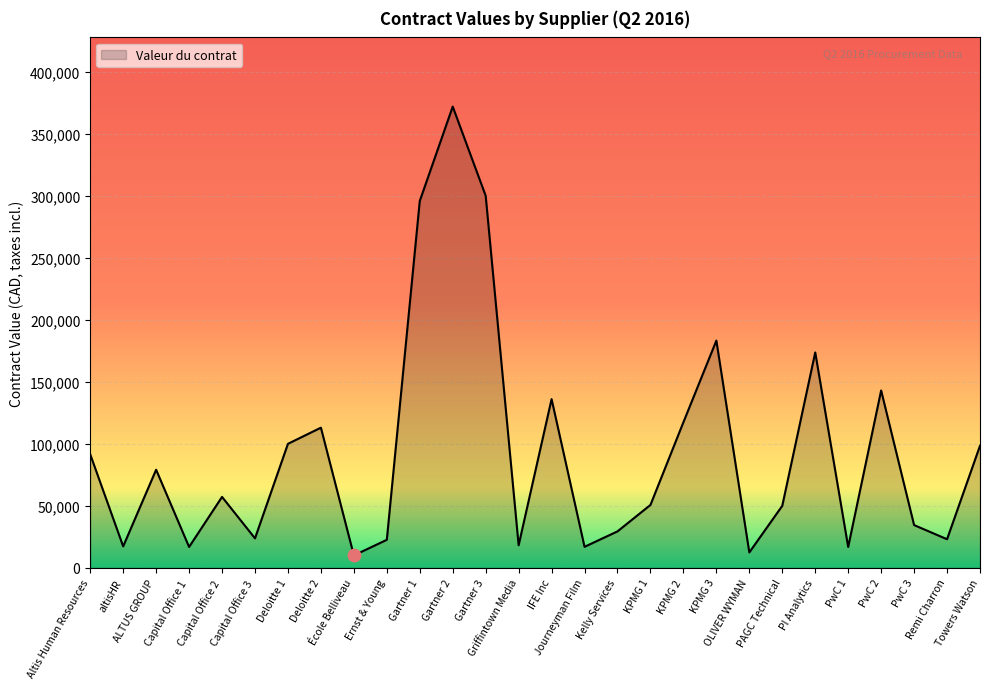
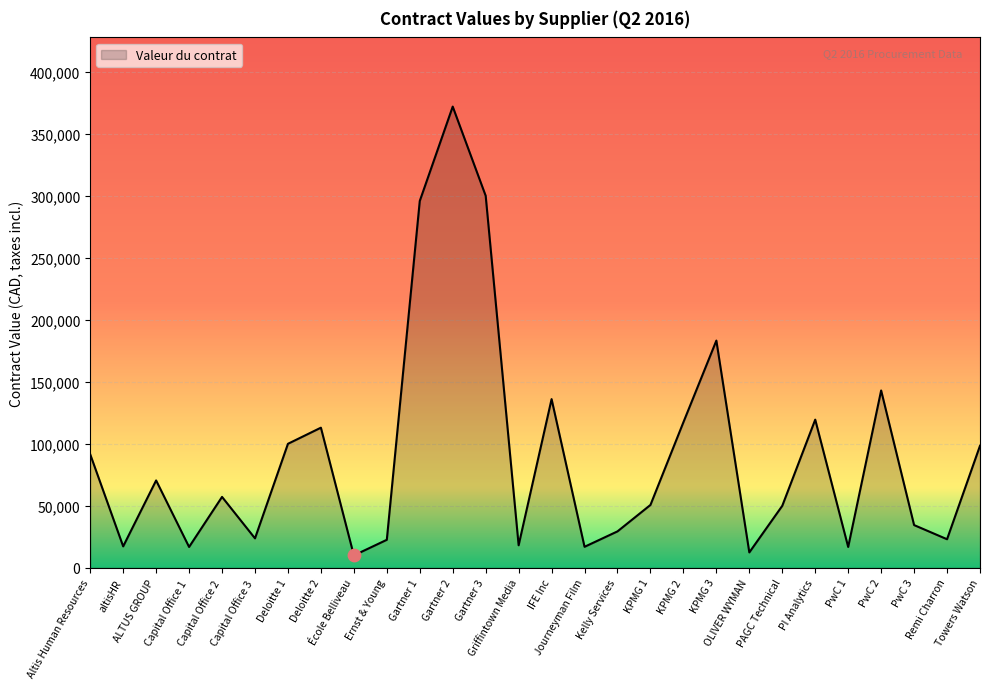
  {
    "Valeur du contrat": {
      "Altis Human Resources": "92,000",
      "altisHR": "17,000",
-     "ALTUS GROUP": "79,000",
+     "ALTUS GROUP": "70,000",
      "Capital Office 1": "17,000",
      "Capital Office 2": "57,000",
      "Capital Office 3": "24,000",
      "Deloitte 1": "100,000",
      "Deloitte 2": "113,000",
      "Ernst & Young": "23,000",
      "Gartner 1": "296,000",
      "Gartner 2": "372,000",
      "Gartner 3": "300,000",
      "Griffintown Media": "18,000",
      "IFE Inc": "136,000",
      "Journeyman Film": "17,000",
      "Kelly Services": "29,000",
      "KPMG 1": "51,000",
      "KPMG 2": "117,000",
      "KPMG 3": "183,000",
      "OLIVER WYMAN": "12,000",
      "PAGC Technical": "50,000",
-     "PI Analytics": "174,000",
+     "PI Analytics": "119,000",
      "PwC 1": "17,000",
      "PwC 2": "143,000",
      "PwC 3": "34,000",
      "Remi Charron": "23,000",
      "Towers Watson": "98,000"
    }
  }
